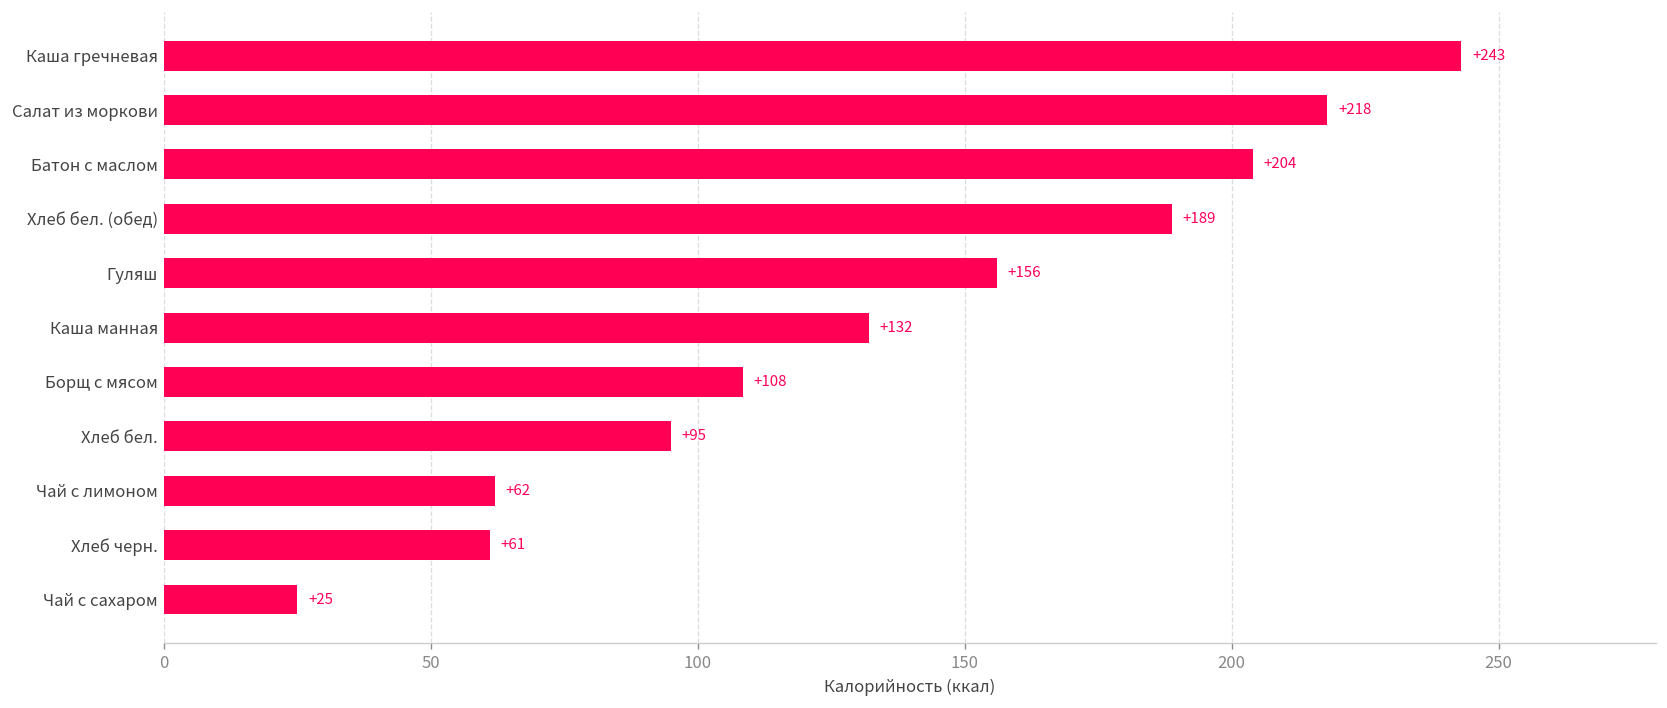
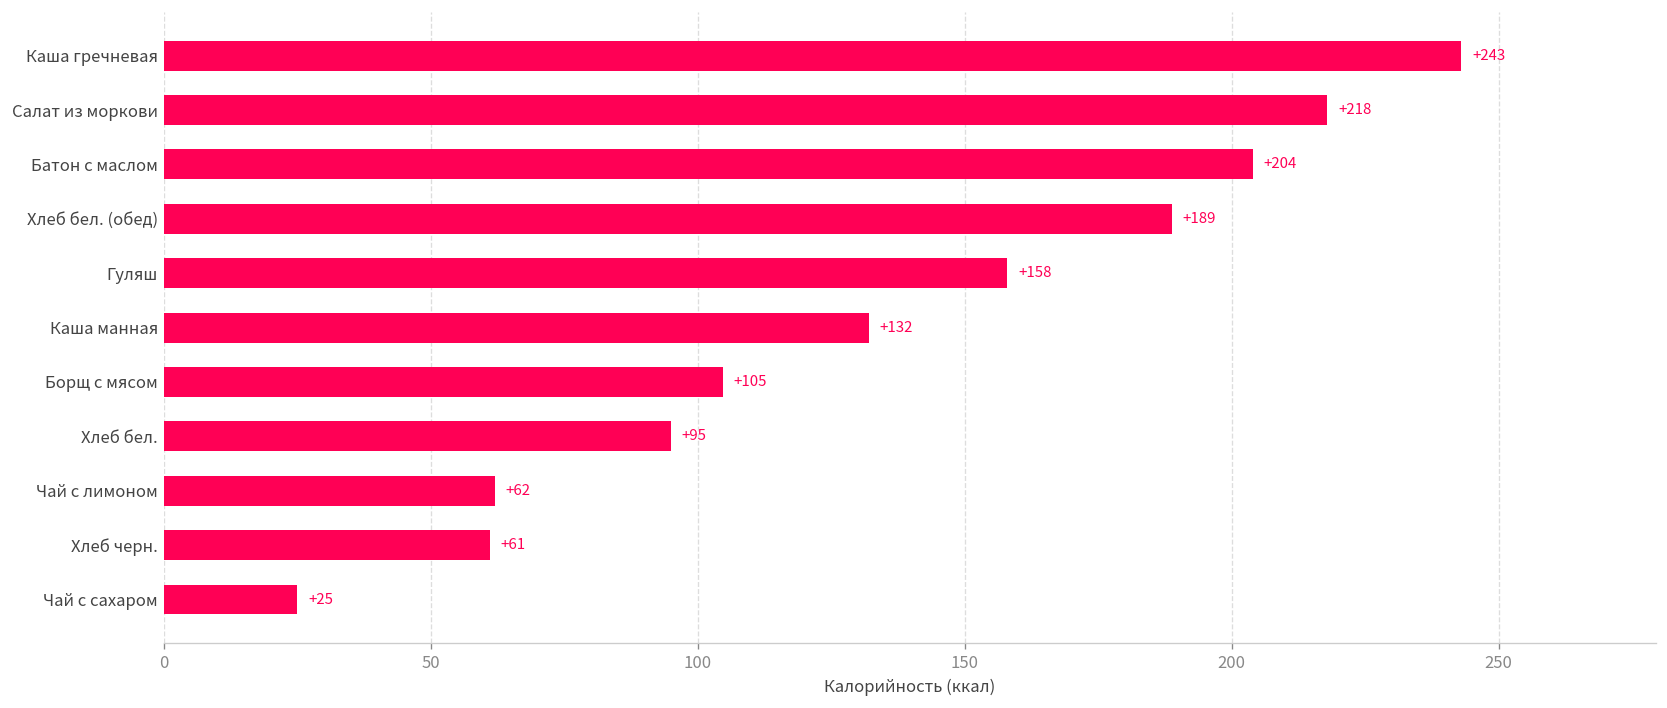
  {
    "Каша гречневая": "+243",
    "Салат из моркови": "+218",
    "Батон с маслом": "+204",
    "Хлеб бел. (обед)": "+189",
-   "Гуляш": "+156",
+   "Гуляш": "+158",
    "Каша манная": "+132",
-   "Борщ с мясом": "+108",
+   "Борщ с мясом": "+105",
    "Хлеб бел.": "+95",
    "Чай с лимоном": "+62",
    "Хлеб черн.": "+61",
    "Чай с сахаром": "+25"
  }
